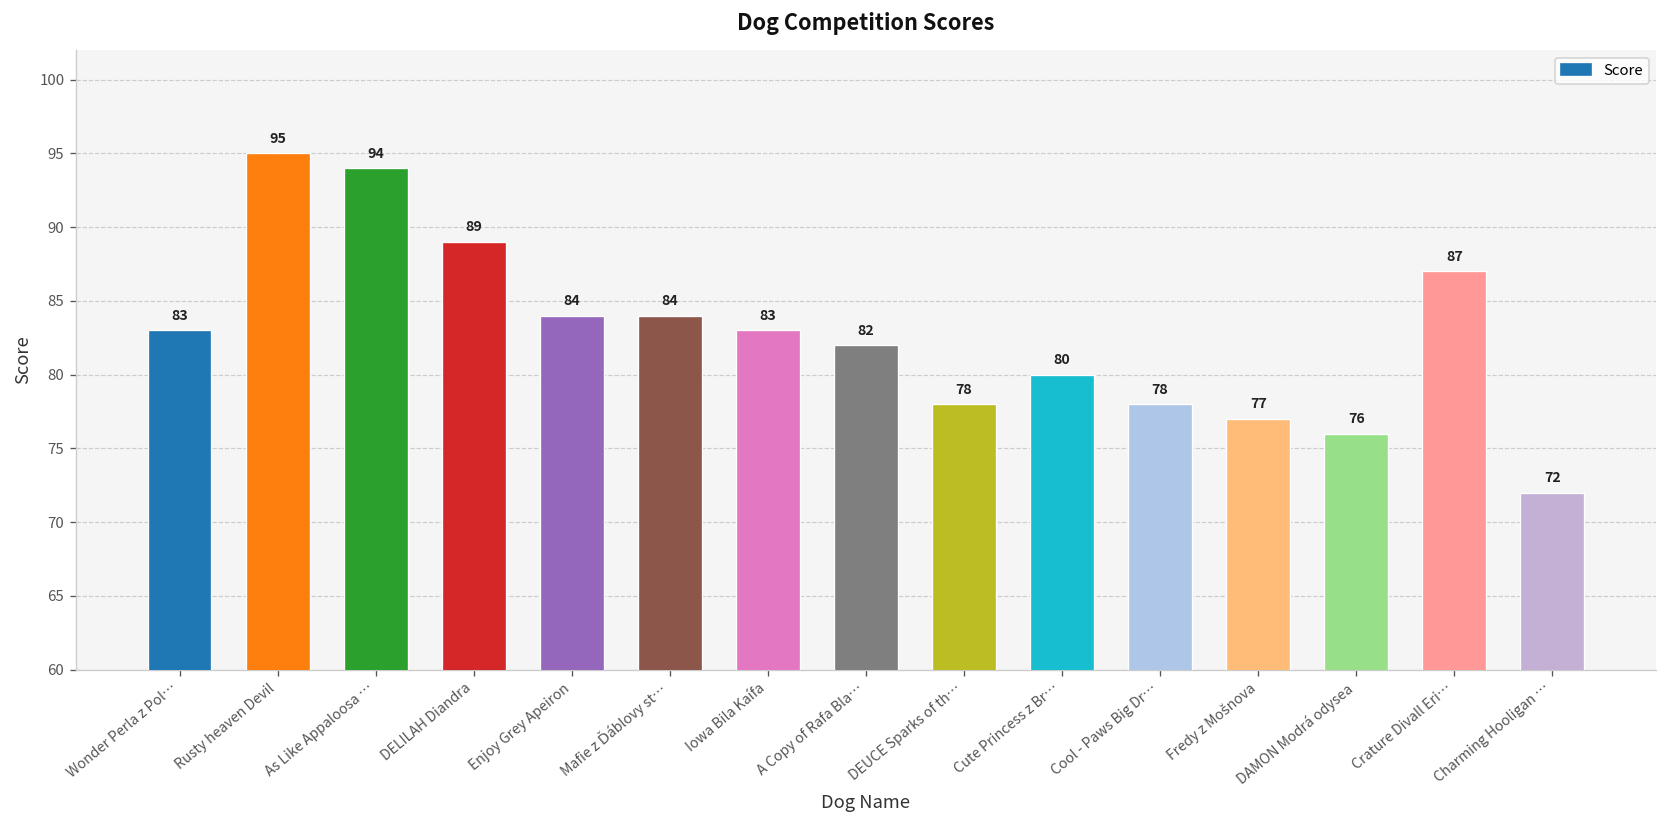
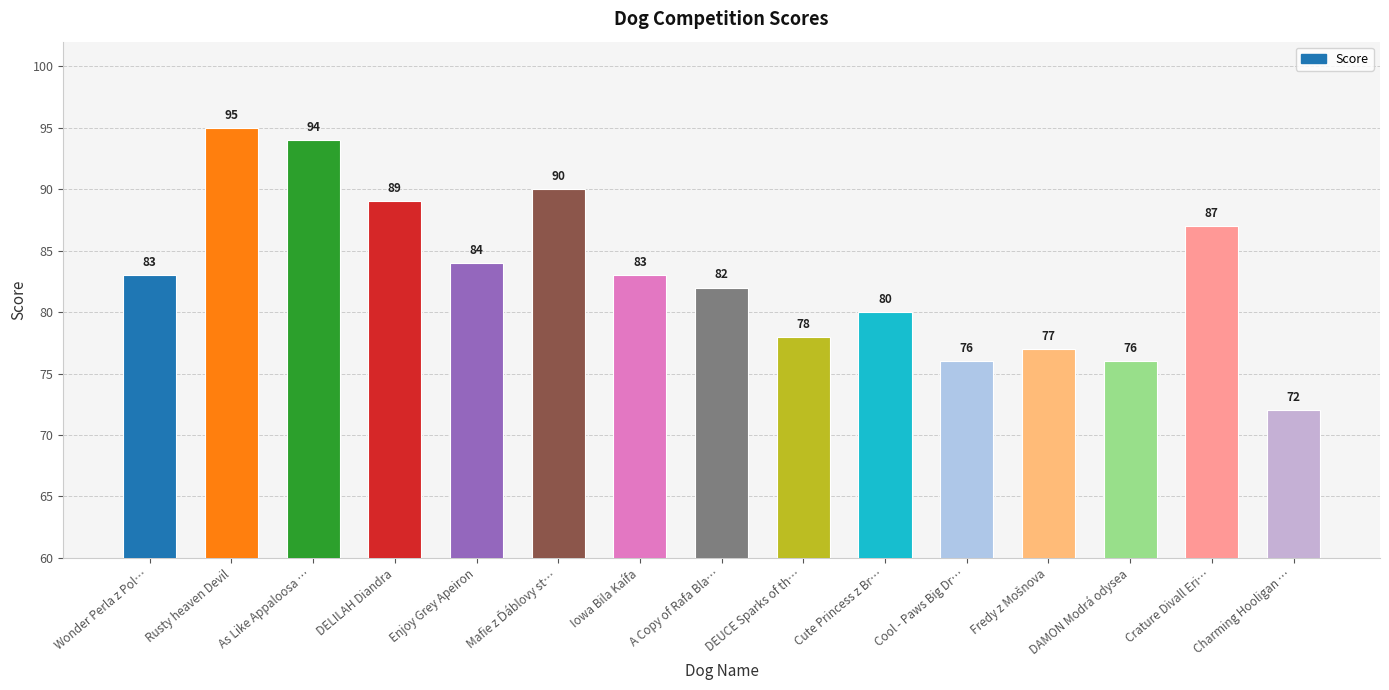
  {
    "Wonder Perla z Pol…": 83,
    "Rusty heaven Devil": 95,
    "As Like Appaloosa …": 94,
    "DELILAH Diandra": 89,
    "Enjoy Grey Apeiron": 84,
-   "Mafie z Ďáblovy st…": 84,
+   "Mafie z Ďáblovy st…": 90,
    "Iowa Bila Kaífa": 83,
    "A Copy of Rafa Bla…": 82,
    "DEUCE Sparks of th…": 78,
    "Cute Princess z Br…": 80,
-   "Cool - Paws Big Dr…": 78,
+   "Cool - Paws Big Dr…": 76,
    "Fredy z Mošnova": 77,
    "DAMON Modrá odysea": 76,
    "Crature Divall Eri…": 87,
    "Charming Hooligan …": 72
  }
